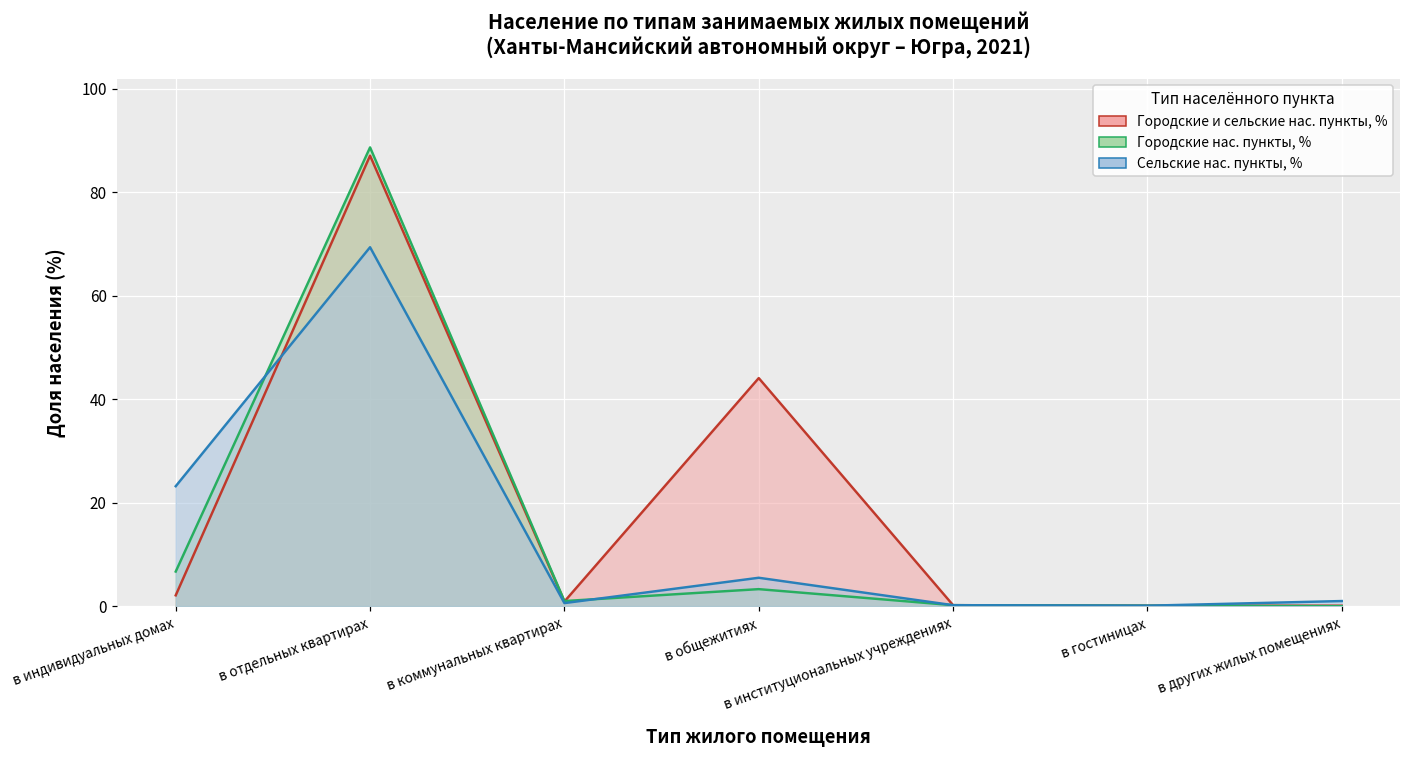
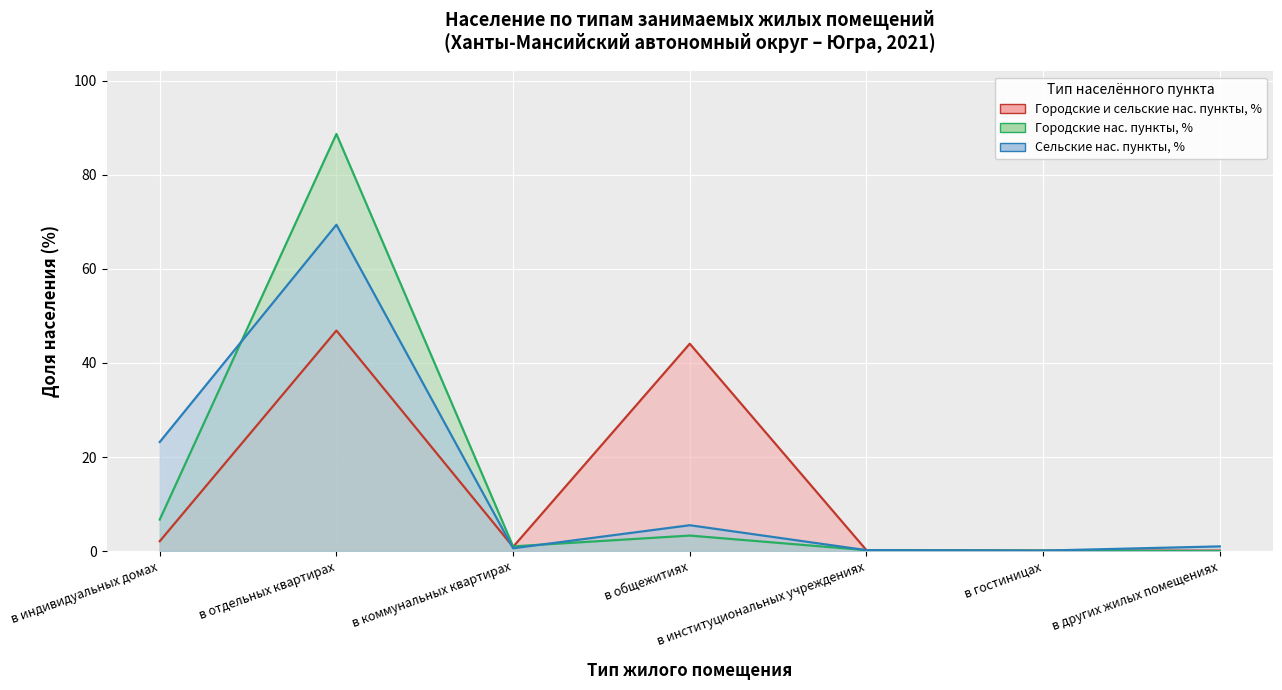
  {
    "Городские и сельские нас. пункты, %": {
      "в индивидуальных домах": 2,
-     "в отдельных квартирах": 87,
+     "в отдельных квартирах": 47,
      "в общежитиях": 44
    }
  }
